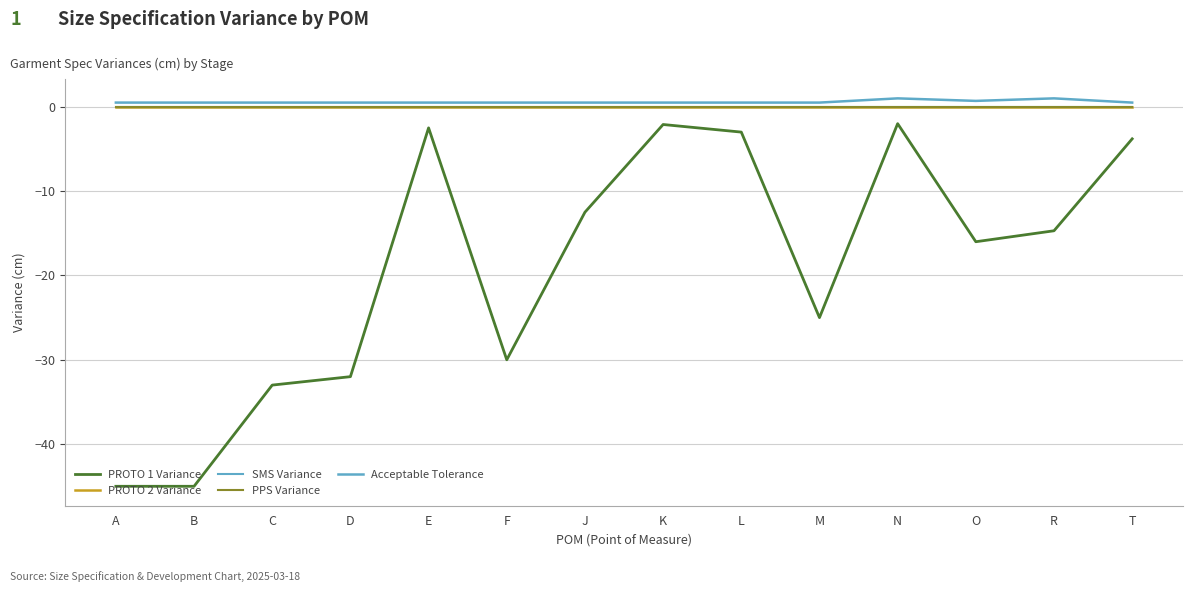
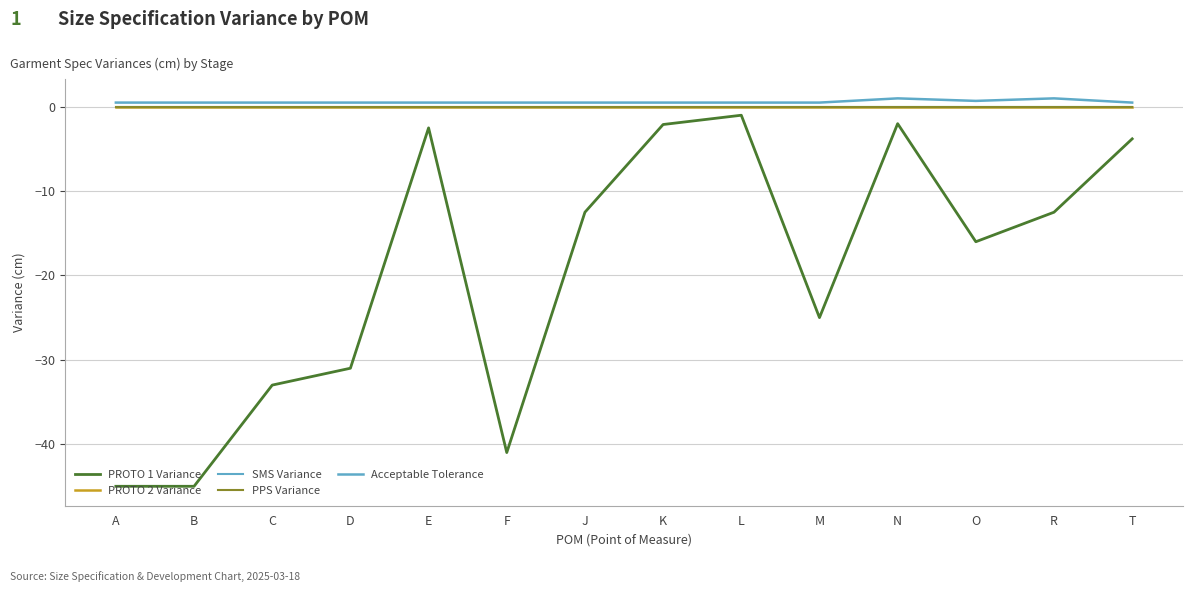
  {
    "PROTO 1 Variance": {
      "A": -45,
      "B": -45,
      "C": -33,
-     "D": -32,
+     "D": -31,
      "E": -3,
-     "F": -30,
+     "F": -41,
      "J": -13,
      "K": -2,
-     "L": -3,
+     "L": -1,
      "M": -25,
      "N": -2,
      "O": -16,
-     "R": -15,
+     "R": -13,
      "T": -4
    },
    "PPS Variance": {
      "A": 0,
      "B": 0,
      "C": 0,
      "D": 0,
      "E": 0,
      "F": 0,
      "J": 0,
      "K": 0,
      "L": 0,
      "M": 0,
      "N": 0,
      "O": 0,
      "R": 0,
      "T": 0
    },
    "Acceptable Tolerance": {
      "A": 1,
      "B": 1,
      "C": 1,
      "D": 1,
      "E": 1,
      "F": 1,
      "J": 1,
      "K": 1,
      "L": 1,
      "M": 1,
      "N": 1,
      "O": 1,
      "R": 1,
      "T": 1
    }
  }
